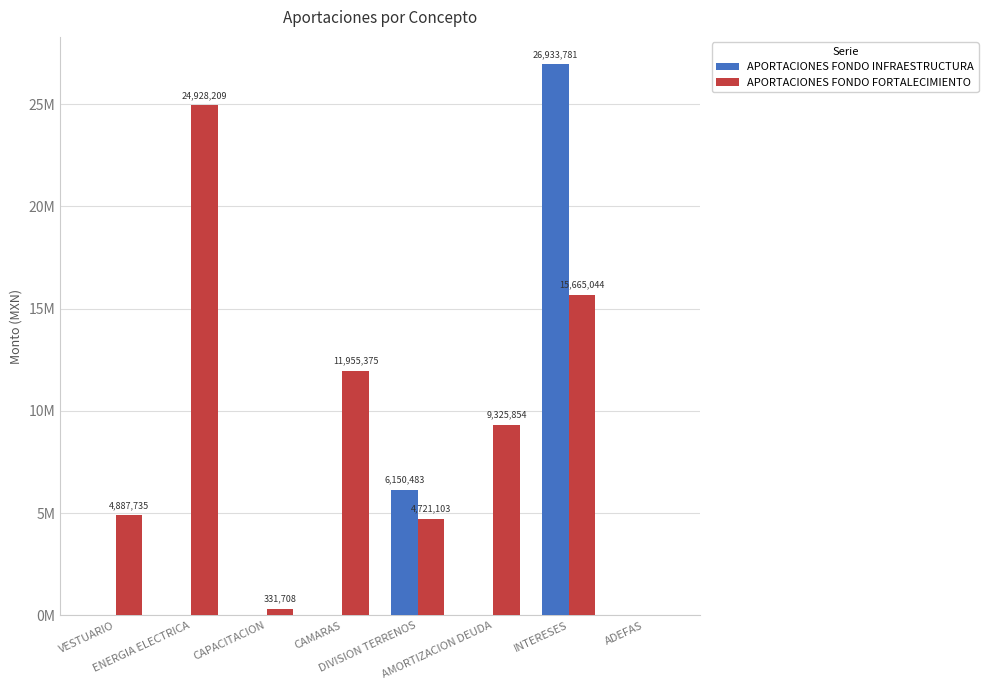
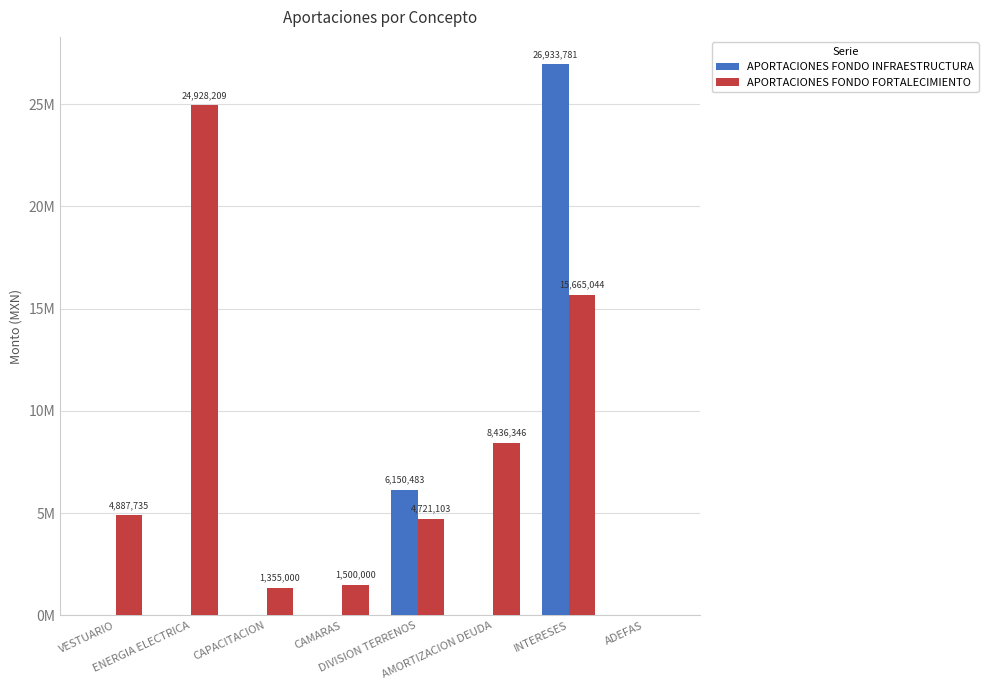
  {
    "APORTACIONES FONDO INFRAESTRUCTURA": {
      "DIVISION TERRENOS": "6,150,483",
      "INTERESES": "26,933,781"
    },
    "APORTACIONES FONDO FORTALECIMIENTO": {
      "VESTUARIO": "4,887,735",
      "ENERGIA ELECTRICA": "24,928,209",
-     "CAPACITACION": "331,708",
-     "CAMARAS": "11,955,375",
+     "CAPACITACION": "1,355,000",
+     "CAMARAS": "1,500,000",
      "DIVISION TERRENOS": "4,721,103",
-     "AMORTIZACION DEUDA": "9,325,854",
+     "AMORTIZACION DEUDA": "8,436,346",
      "INTERESES": "15,665,044"
    }
  }
